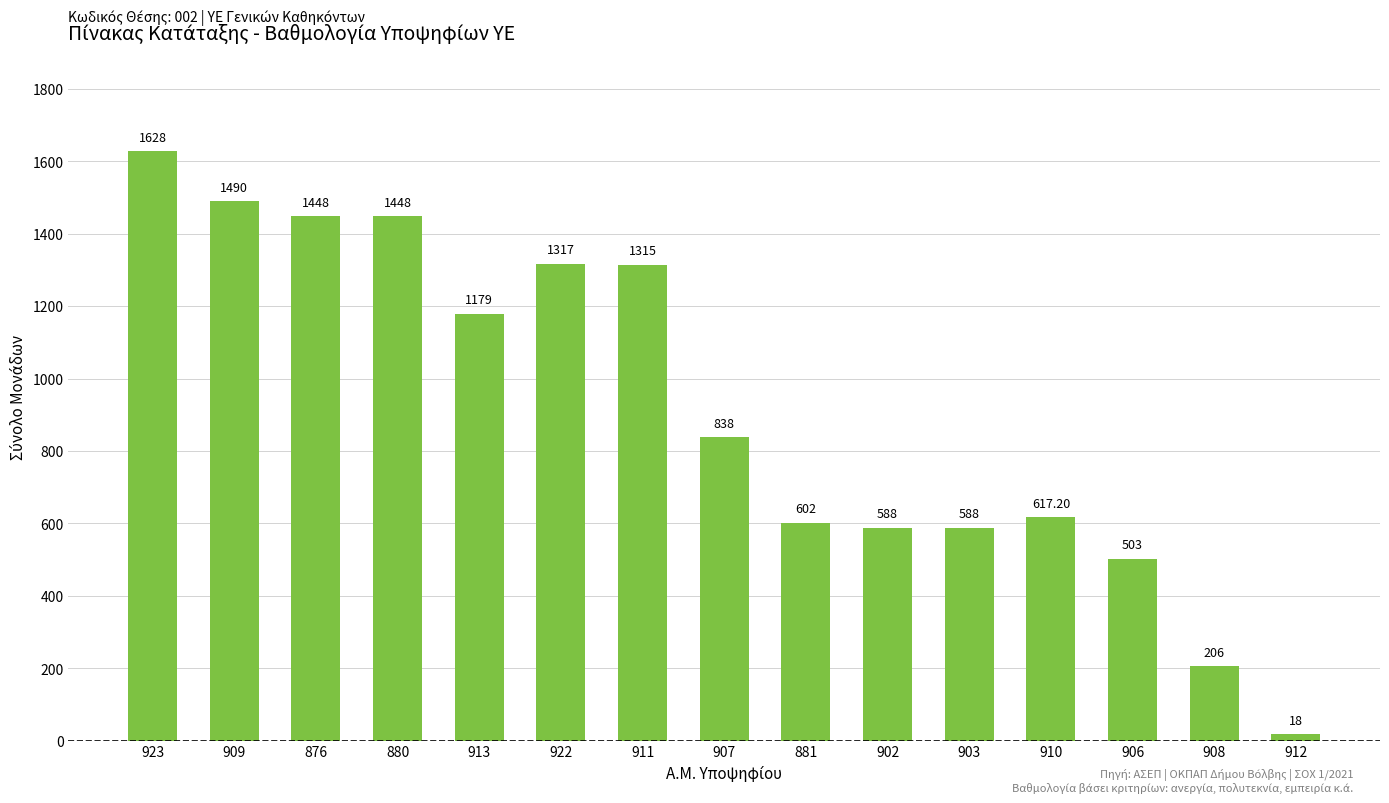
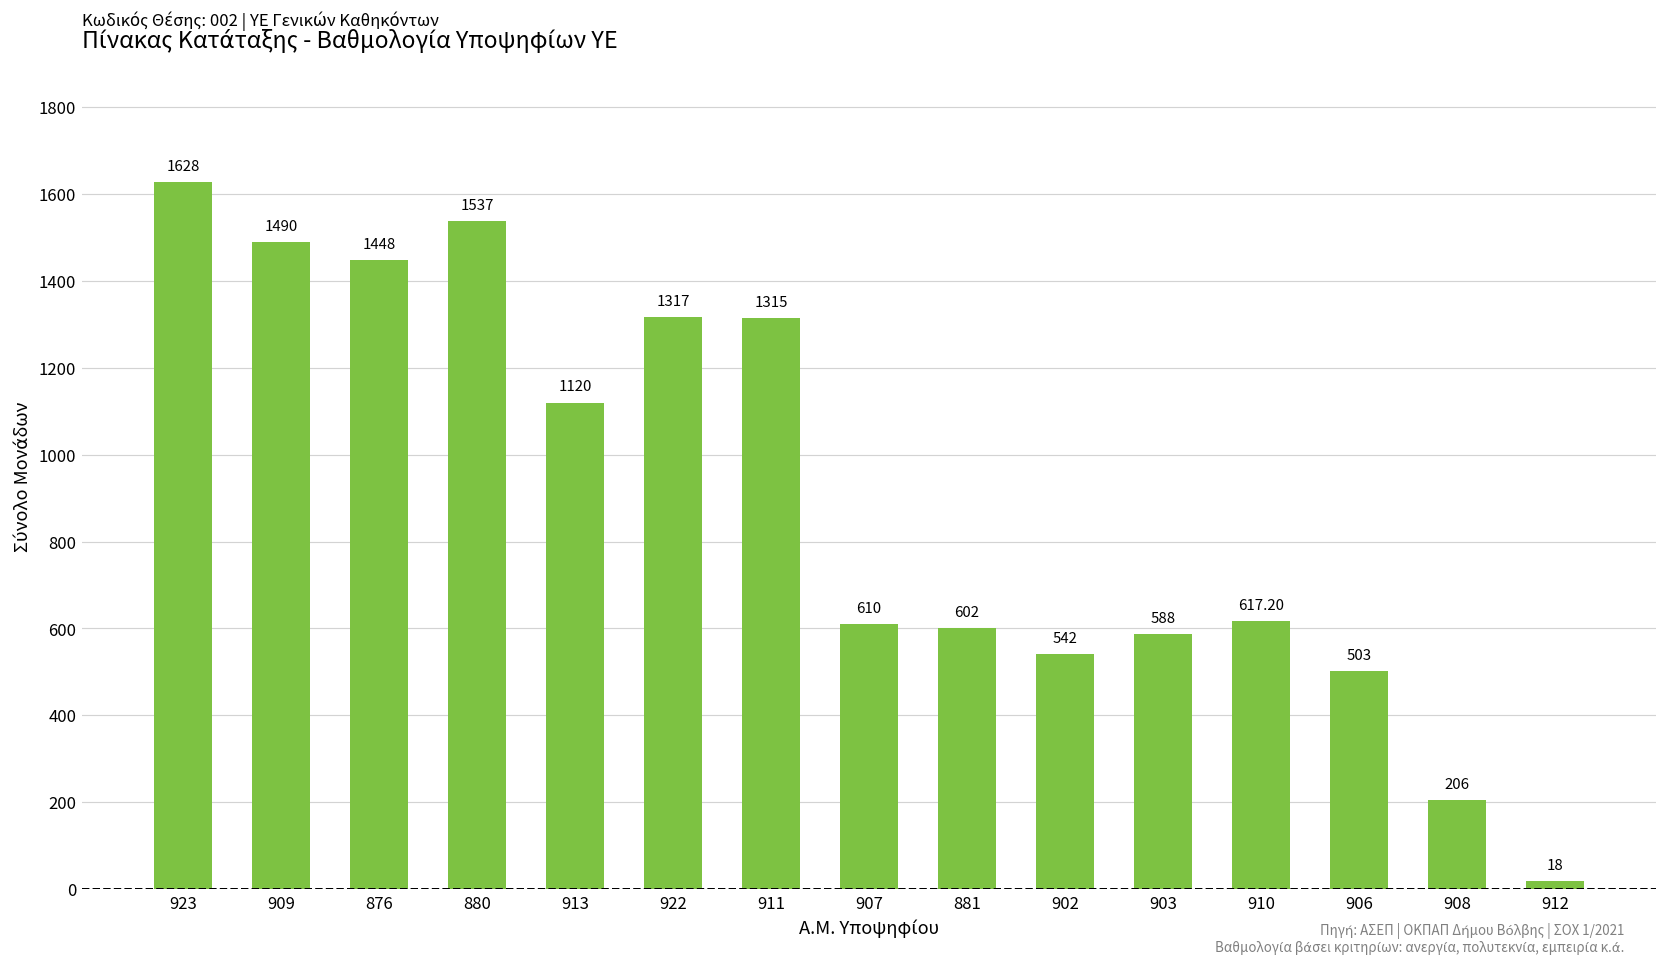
  {
    "923": 1628,
    "909": 1490,
    "876": 1448,
-   "880": 1448,
-   "913": 1179,
+   "880": 1537,
+   "913": 1120,
    "922": 1317,
    "911": 1315,
-   "907": 838,
+   "907": 610,
    "881": 602,
-   "902": 588,
+   "902": 542,
    "903": 588,
    "910": 617.20,
    "906": 503,
    "908": 206,
    "912": 18
  }
